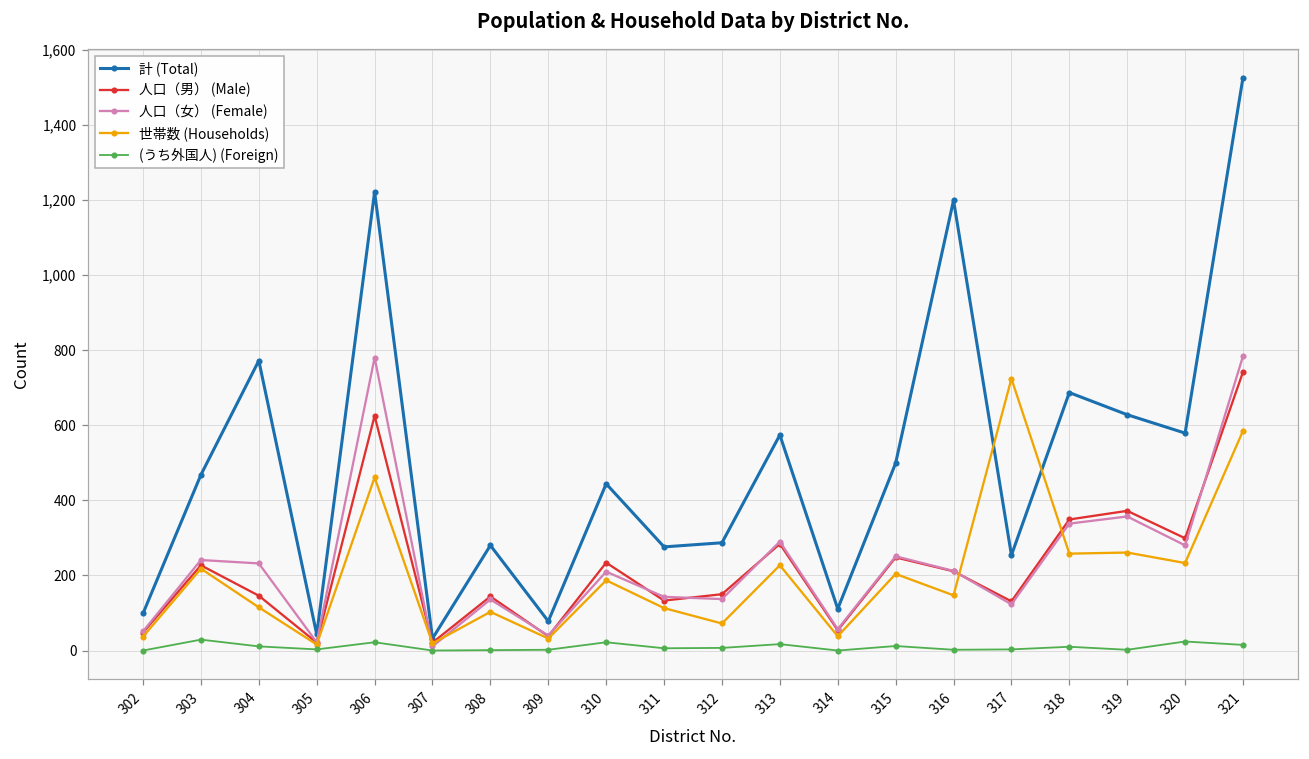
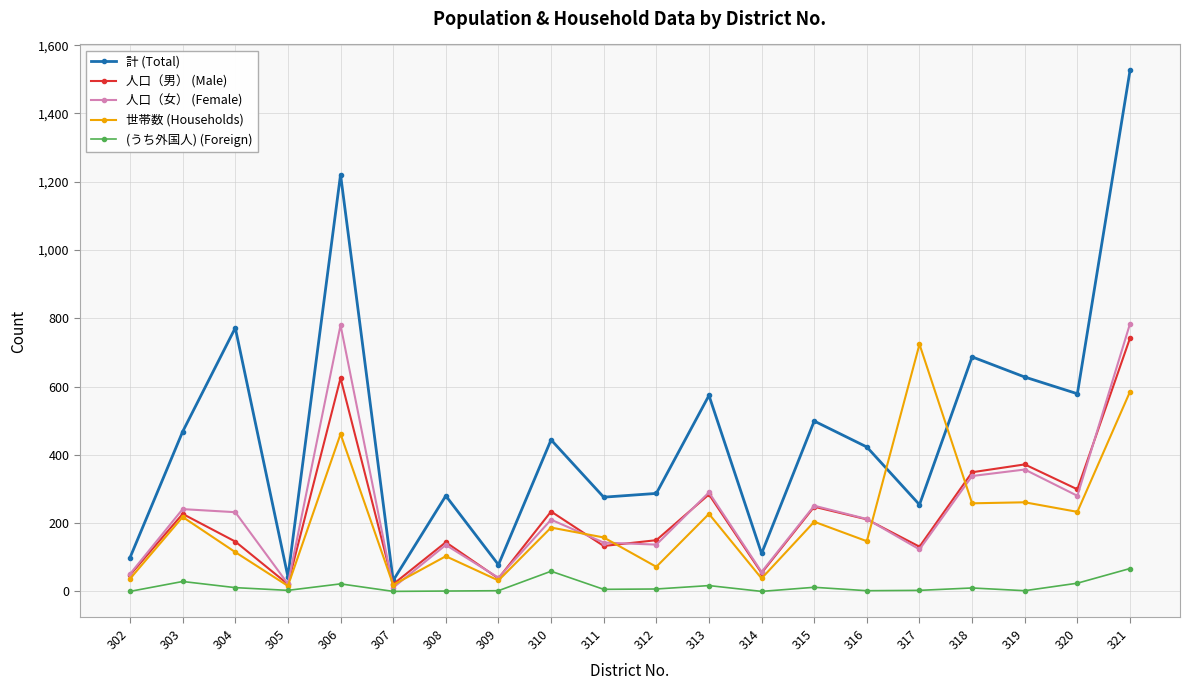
  {
    "計 (Total)": {
      "302": "100",
      "303": "470",
      "304": "770",
      "305": "40",
      "306": "1,220",
      "307": "30",
      "308": "280",
      "309": "80",
      "310": "440",
      "311": "280",
      "312": "290",
      "313": "570",
      "314": "110",
      "315": "500",
-     "316": "1,200",
+     "316": "420",
      "317": "250",
      "318": "690",
      "319": "630",
      "320": "580",
      "321": "1,530"
    },
    "人口（男） (Male)": {
      "303": "230",
      "304": "150",
      "306": "630",
      "308": "140",
      "310": "230",
      "311": "130",
      "312": "150",
      "317": "130",
      "318": "350",
      "319": "370",
      "320": "300",
      "321": "740"
    },
    "人口（女） (Female)": {
      "303": "240",
      "304": "230",
      "306": "780",
      "307": "10",
      "308": "140",
      "310": "210",
      "311": "140",
      "312": "140",
      "317": "120",
      "318": "340",
      "319": "360",
      "320": "280",
      "321": "780"
    },
    "世帯数 (Households)": {
      "302": "40",
      "303": "220",
      "304": "120",
      "306": "460",
      "308": "100",
      "310": "190",
-     "311": "110",
+     "311": "160",
      "312": "70",
      "313": "230",
      "314": "40",
      "315": "200",
      "316": "150",
      "317": "720",
      "318": "260",
      "319": "260",
      "320": "230",
      "321": "590"
    },
    "(うち外国人) (Foreign)": {
      "302": "0",
      "303": "30",
      "304": "10",
      "305": "0",
      "306": "20",
      "307": "0",
      "308": "0",
      "309": "0",
-     "310": "20",
+     "310": "60",
      "311": "10",
      "312": "10",
      "313": "20",
      "314": "0",
      "315": "10",
      "316": "0",
      "317": "0",
      "318": "10",
      "319": "0",
      "320": "20",
-     "321": "20"
+     "321": "70"
    }
  }
